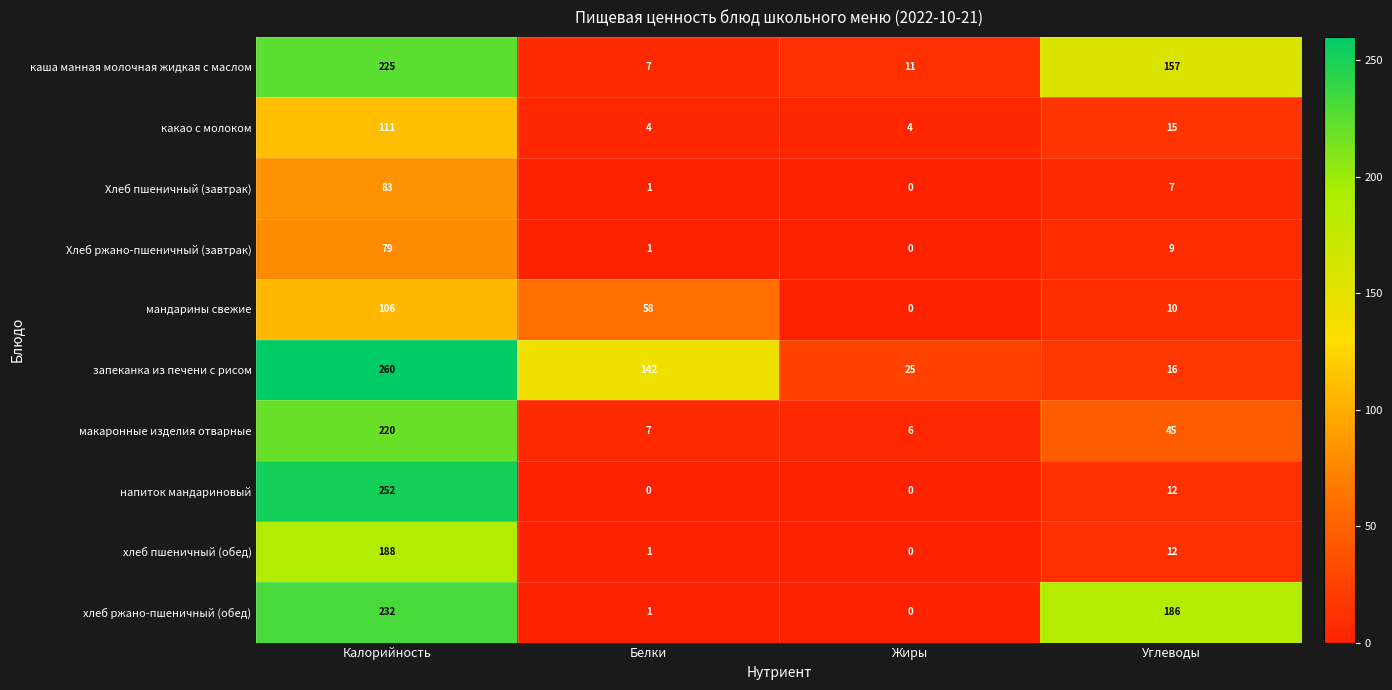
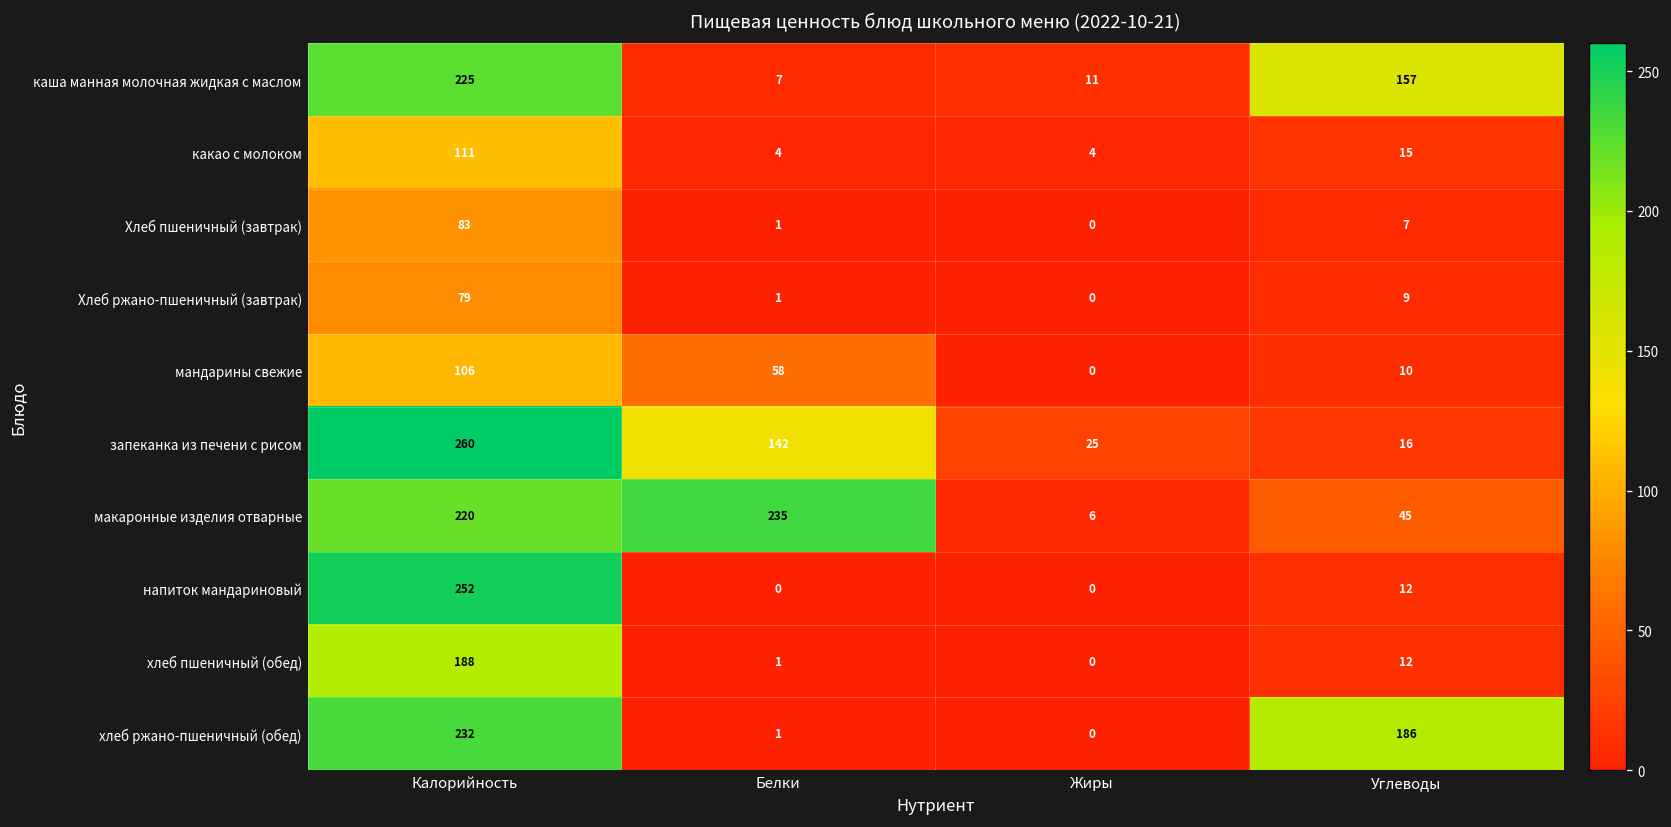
  {
    "каша манная молочная жидкая с маслом": {
      "Калорийность": 225,
      "Белки": 7,
      "Жиры": 11,
      "Углеводы": 157
    },
    "какао с молоком": {
      "Калорийность": 111,
      "Белки": 4,
      "Жиры": 4,
      "Углеводы": 15
    },
    "Хлеб пшеничный (завтрак)": {
      "Калорийность": 83,
      "Белки": 1,
      "Жиры": 0,
      "Углеводы": 7
    },
    "Хлеб ржано-пшеничный (завтрак)": {
      "Калорийность": 79,
      "Белки": 1,
      "Жиры": 0,
      "Углеводы": 9
    },
    "мандарины свежие": {
      "Калорийность": 106,
      "Белки": 58,
      "Жиры": 0,
      "Углеводы": 10
    },
    "запеканка из печени с рисом": {
      "Калорийность": 260,
      "Белки": 142,
      "Жиры": 25,
      "Углеводы": 16
    },
    "макаронные изделия отварные": {
      "Калорийность": 220,
-     "Белки": 7,
+     "Белки": 235,
      "Жиры": 6,
      "Углеводы": 45
    },
    "напиток мандариновый": {
      "Калорийность": 252,
      "Белки": 0,
      "Жиры": 0,
      "Углеводы": 12
    },
    "хлеб пшеничный (обед)": {
      "Калорийность": 188,
      "Белки": 1,
      "Жиры": 0,
      "Углеводы": 12
    },
    "хлеб ржано-пшеничный (обед)": {
      "Калорийность": 232,
      "Белки": 1,
      "Жиры": 0,
      "Углеводы": 186
    }
  }
